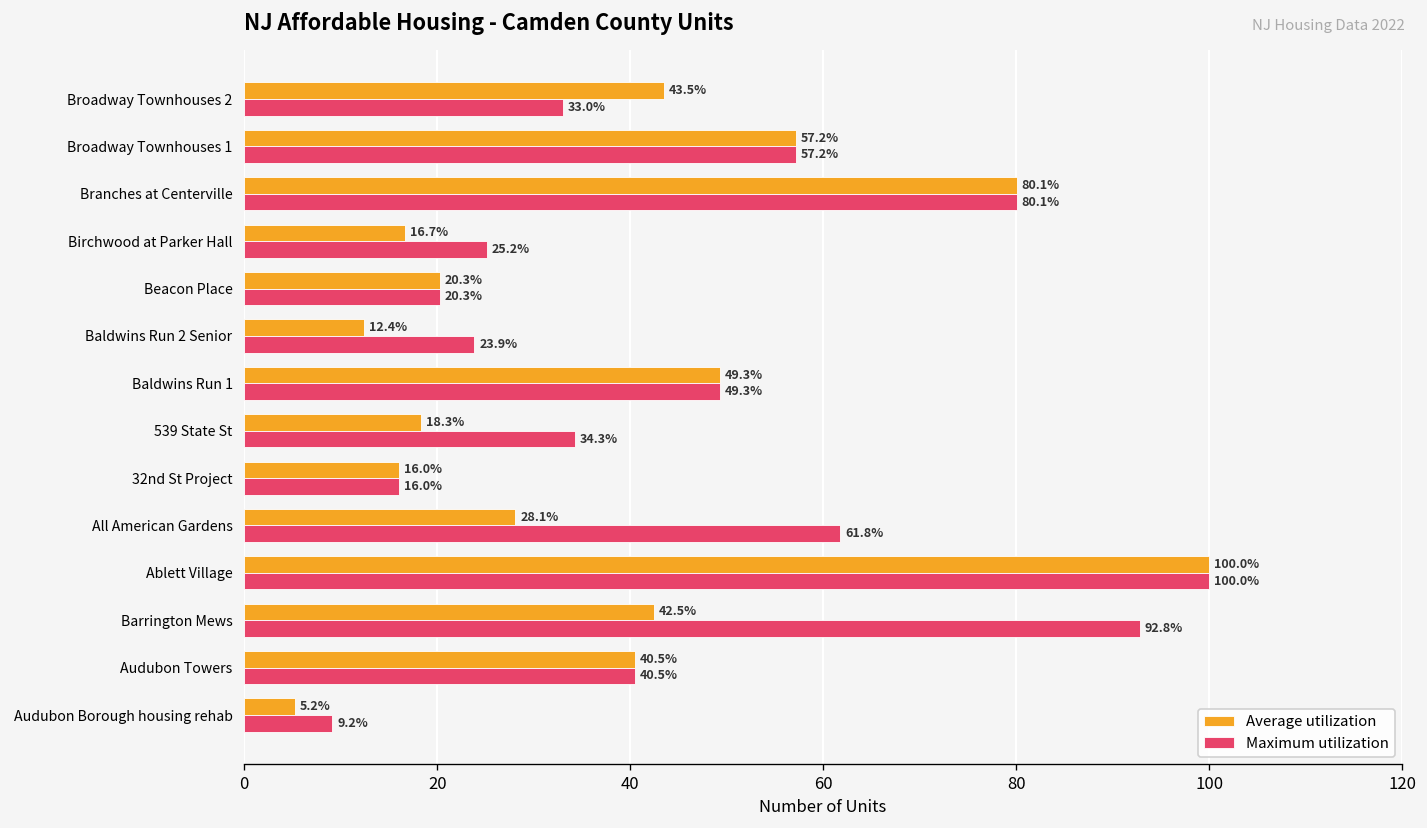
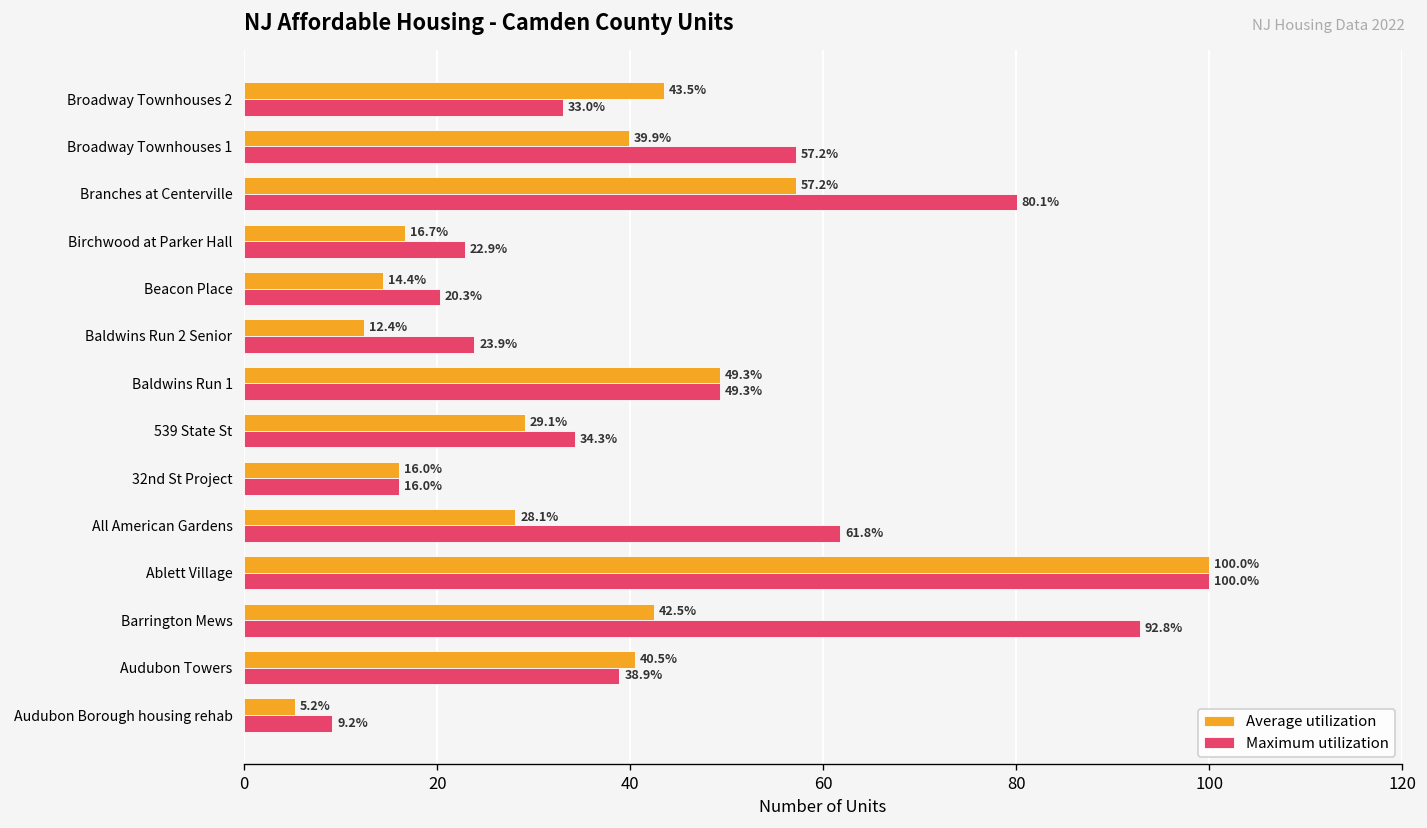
  {
    "Average utilization": {
      "Broadway Townhouses 2": "43.5%",
-     "Broadway Townhouses 1": "57.2%",
-     "Branches at Centerville": "80.1%",
+     "Broadway Townhouses 1": "39.9%",
+     "Branches at Centerville": "57.2%",
      "Birchwood at Parker Hall": "16.7%",
-     "Beacon Place": "20.3%",
+     "Beacon Place": "14.4%",
      "Baldwins Run 2 Senior": "12.4%",
      "Baldwins Run 1": "49.3%",
-     "539 State St": "18.3%",
+     "539 State St": "29.1%",
      "32nd St Project": "16.0%",
      "All American Gardens": "28.1%",
      "Ablett Village": "100.0%",
      "Barrington Mews": "42.5%",
      "Audubon Towers": "40.5%",
      "Audubon Borough housing rehab": "5.2%"
    },
    "Maximum utilization": {
      "Broadway Townhouses 2": "33.0%",
      "Broadway Townhouses 1": "57.2%",
      "Branches at Centerville": "80.1%",
-     "Birchwood at Parker Hall": "25.2%",
+     "Birchwood at Parker Hall": "22.9%",
      "Beacon Place": "20.3%",
      "Baldwins Run 2 Senior": "23.9%",
      "Baldwins Run 1": "49.3%",
      "539 State St": "34.3%",
      "32nd St Project": "16.0%",
      "All American Gardens": "61.8%",
      "Ablett Village": "100.0%",
      "Barrington Mews": "92.8%",
-     "Audubon Towers": "40.5%",
+     "Audubon Towers": "38.9%",
      "Audubon Borough housing rehab": "9.2%"
    }
  }
